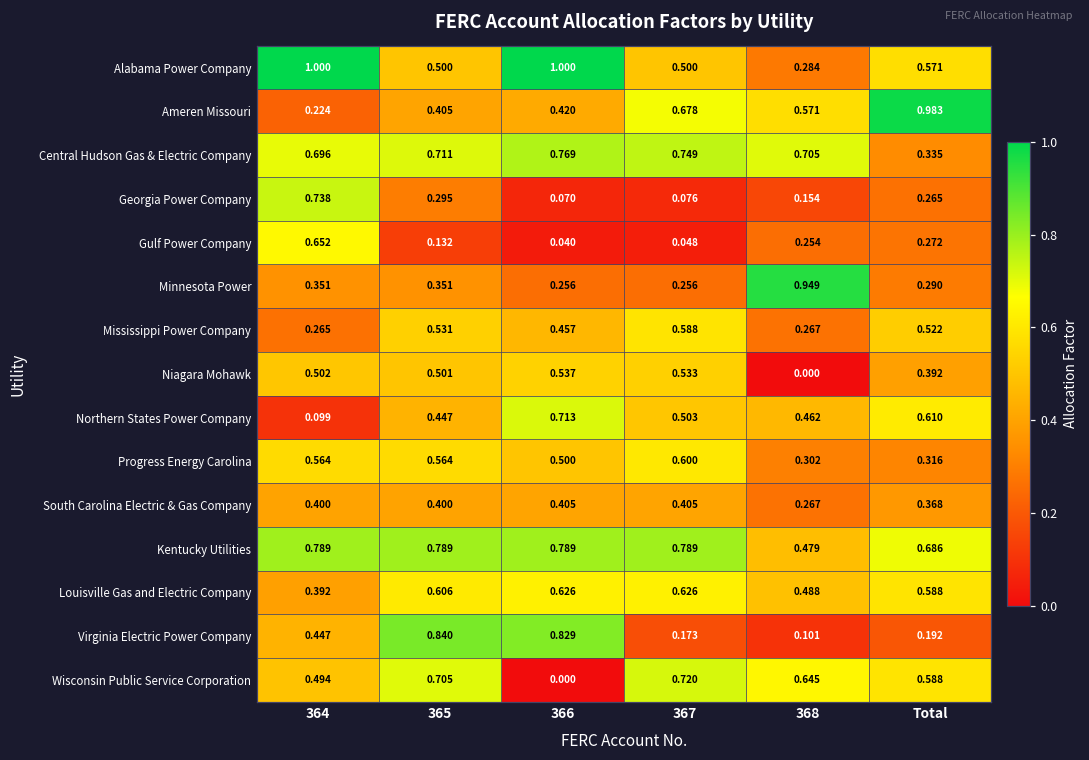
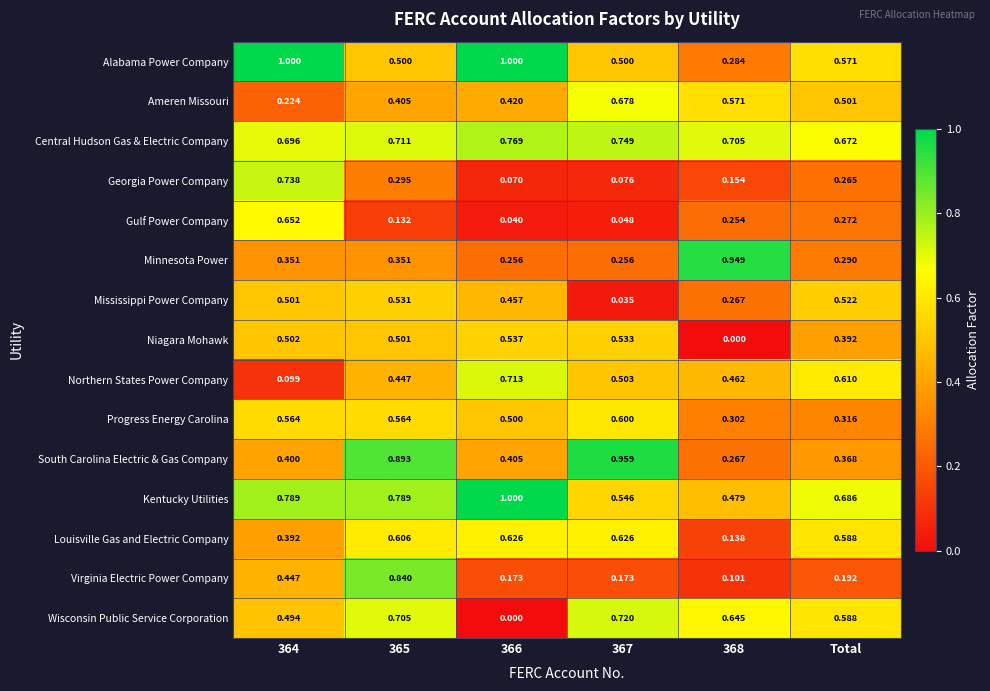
  {
    "Alabama Power Company": {
      "364": 1.000,
      "365": 0.500,
      "366": 1.000,
      "367": 0.500,
      "368": 0.284,
      "Total": 0.571
    },
    "Ameren Missouri": {
      "364": 0.224,
      "365": 0.405,
      "366": 0.420,
      "367": 0.678,
      "368": 0.571,
-     "Total": 0.983
+     "Total": 0.501
    },
    "Central Hudson Gas & Electric Company": {
      "364": 0.696,
      "365": 0.711,
      "366": 0.769,
      "367": 0.749,
      "368": 0.705,
-     "Total": 0.335
+     "Total": 0.672
    },
    "Georgia Power Company": {
      "364": 0.738,
      "365": 0.295,
      "366": 0.070,
      "367": 0.076,
      "368": 0.154,
      "Total": 0.265
    },
    "Gulf Power Company": {
      "364": 0.652,
      "365": 0.132,
      "366": 0.040,
      "367": 0.048,
      "368": 0.254,
      "Total": 0.272
    },
    "Minnesota Power": {
      "364": 0.351,
      "365": 0.351,
      "366": 0.256,
      "367": 0.256,
      "368": 0.949,
      "Total": 0.290
    },
    "Mississippi Power Company": {
-     "364": 0.265,
+     "364": 0.501,
      "365": 0.531,
      "366": 0.457,
-     "367": 0.588,
+     "367": 0.035,
      "368": 0.267,
      "Total": 0.522
    },
    "Niagara Mohawk": {
      "364": 0.502,
      "365": 0.501,
      "366": 0.537,
      "367": 0.533,
      "368": 0.000,
      "Total": 0.392
    },
    "Northern States Power Company": {
      "364": 0.099,
      "365": 0.447,
      "366": 0.713,
      "367": 0.503,
      "368": 0.462,
      "Total": 0.610
    },
    "Progress Energy Carolina": {
      "364": 0.564,
      "365": 0.564,
      "366": 0.500,
      "367": 0.600,
      "368": 0.302,
      "Total": 0.316
    },
    "South Carolina Electric & Gas Company": {
      "364": 0.400,
-     "365": 0.400,
+     "365": 0.893,
      "366": 0.405,
-     "367": 0.405,
+     "367": 0.959,
      "368": 0.267,
      "Total": 0.368
    },
    "Kentucky Utilities": {
      "364": 0.789,
      "365": 0.789,
-     "366": 0.789,
-     "367": 0.789,
+     "366": 1.000,
+     "367": 0.546,
      "368": 0.479,
      "Total": 0.686
    },
    "Louisville Gas and Electric Company": {
      "364": 0.392,
      "365": 0.606,
      "366": 0.626,
      "367": 0.626,
-     "368": 0.488,
+     "368": 0.138,
      "Total": 0.588
    },
    "Virginia Electric Power Company": {
      "364": 0.447,
      "365": 0.840,
-     "366": 0.829,
+     "366": 0.173,
      "367": 0.173,
      "368": 0.101,
      "Total": 0.192
    },
    "Wisconsin Public Service Corporation": {
      "364": 0.494,
      "365": 0.705,
      "366": 0.000,
      "367": 0.720,
      "368": 0.645,
      "Total": 0.588
    }
  }
